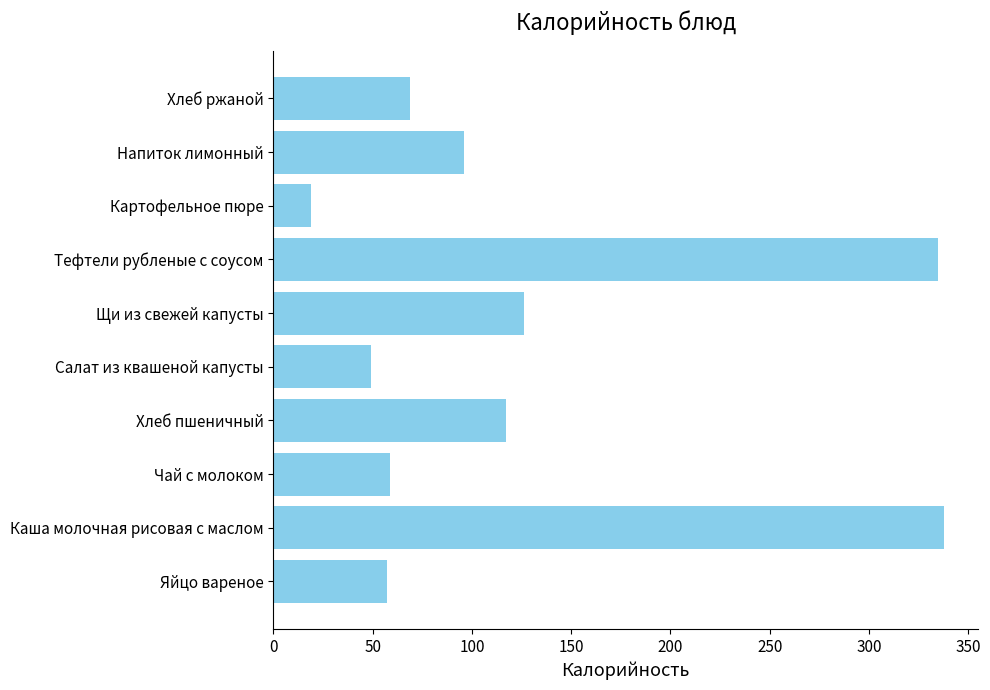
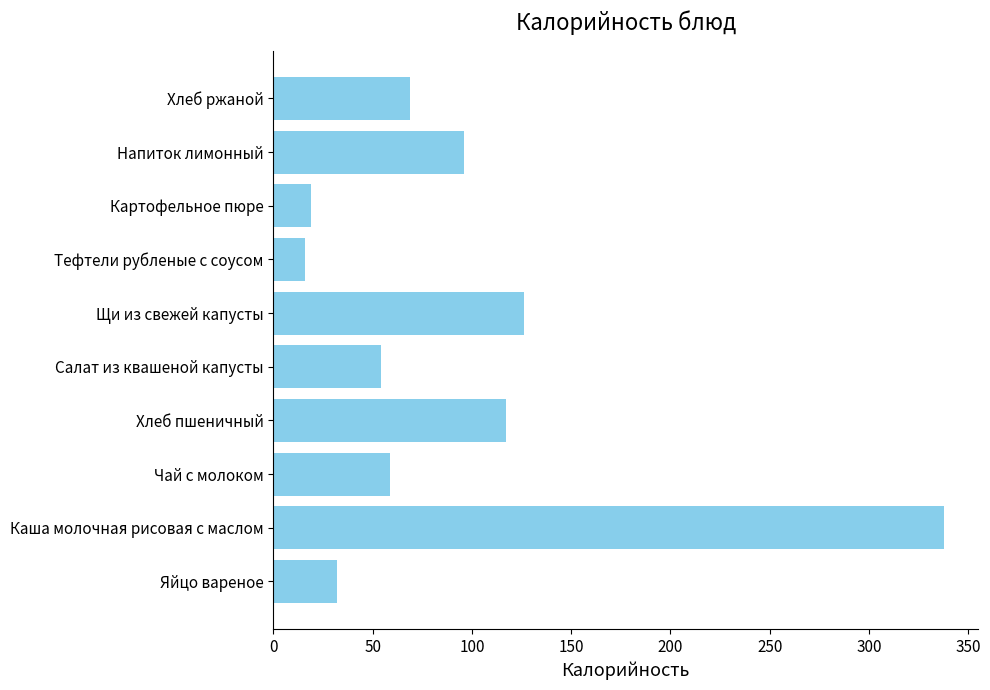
  {
    "Хлеб ржаной": 69,
    "Напиток лимонный": 96,
    "Картофельное пюре": 19,
-   "Тефтели рубленые с соусом": 335,
+   "Тефтели рубленые с соусом": 16,
    "Щи из свежей капусты": 126,
-   "Салат из квашеной капусты": 49,
+   "Салат из квашеной капусты": 54,
    "Хлеб пшеничный": 117,
    "Чай с молоком": 59,
    "Каша молочная рисовая с маслом": 338,
-   "Яйцо вареное": 57
+   "Яйцо вареное": 32
  }
